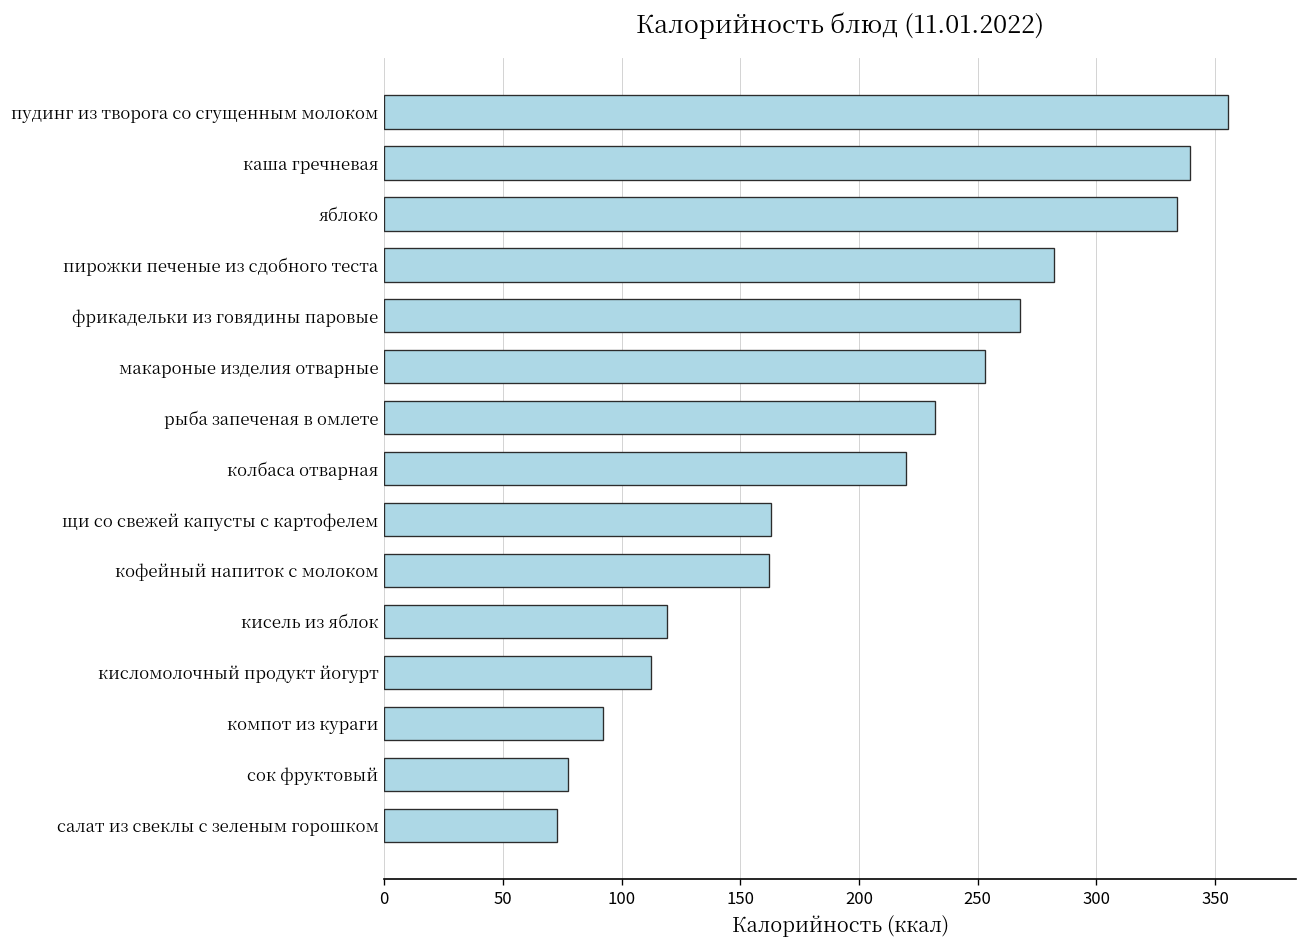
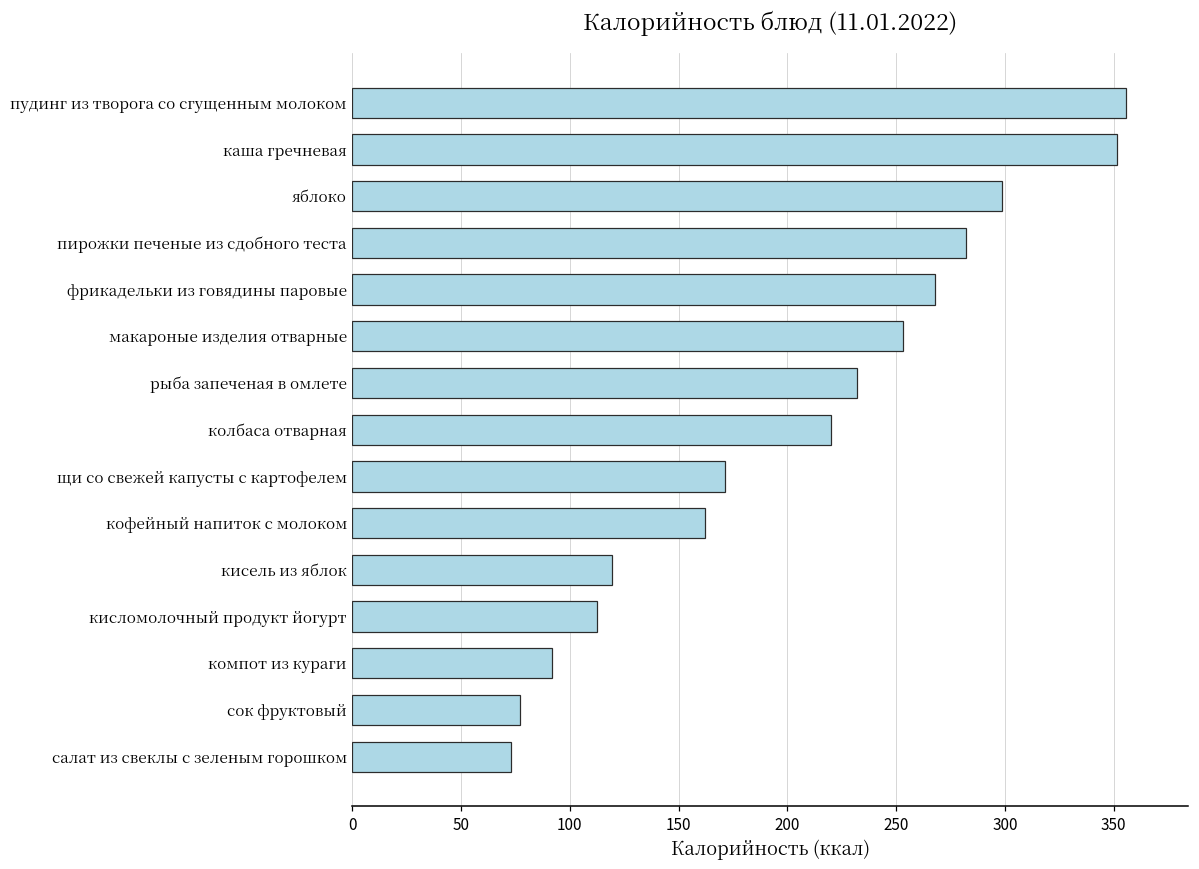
  {
    "пудинг из творога со сгущенным молоком": 356,
-   "каша гречневая": 340,
-   "яблоко": 334,
+   "каша гречневая": 352,
+   "яблоко": 299,
    "пирожки печеные из сдобного теста": 282,
    "фрикадельки из говядины паровые": 268,
    "макароные изделия отварные": 253,
    "рыба запеченая в омлете": 232,
    "колбаса отварная": 220,
-   "щи со свежей капусты с картофелем": 163,
+   "щи со свежей капусты с картофелем": 172,
    "кофейный напиток с молоком": 162,
    "кисель из яблок": 119,
    "кисломолочный продукт йогурт": 113,
    "компот из кураги": 92,
    "сок фруктовый": 77,
    "салат из свеклы с зеленым горошком": 73
  }
